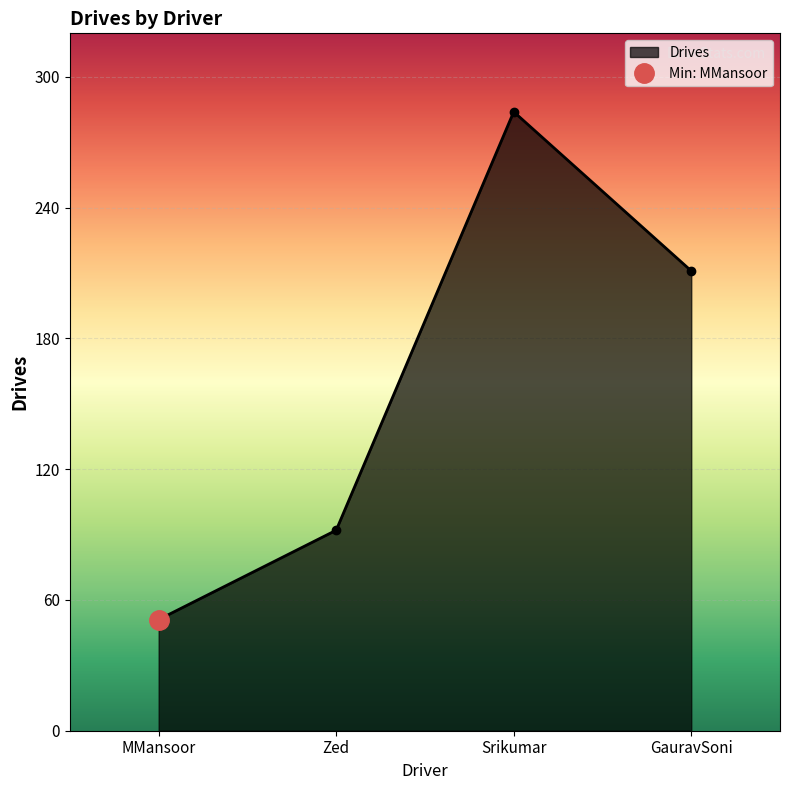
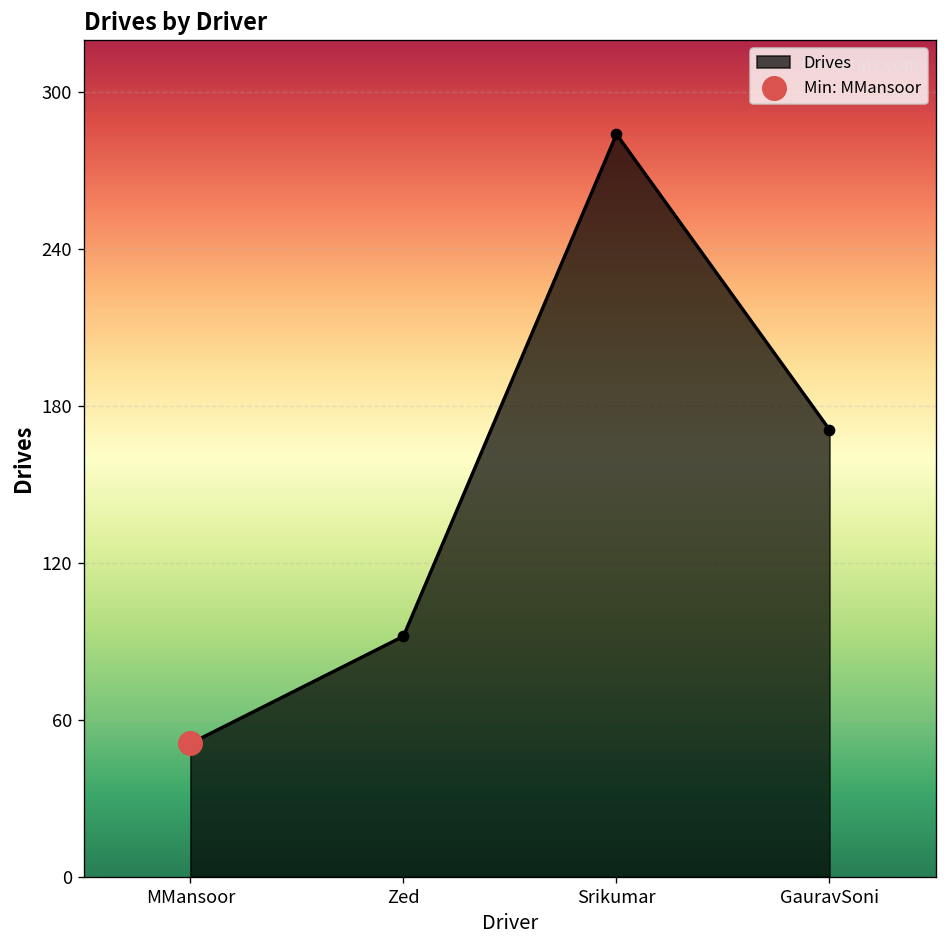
  {
    "Drives": {
      "Zed": 92,
      "Srikumar": 284,
-     "GauravSoni": 211
+     "GauravSoni": 171
    }
  }
